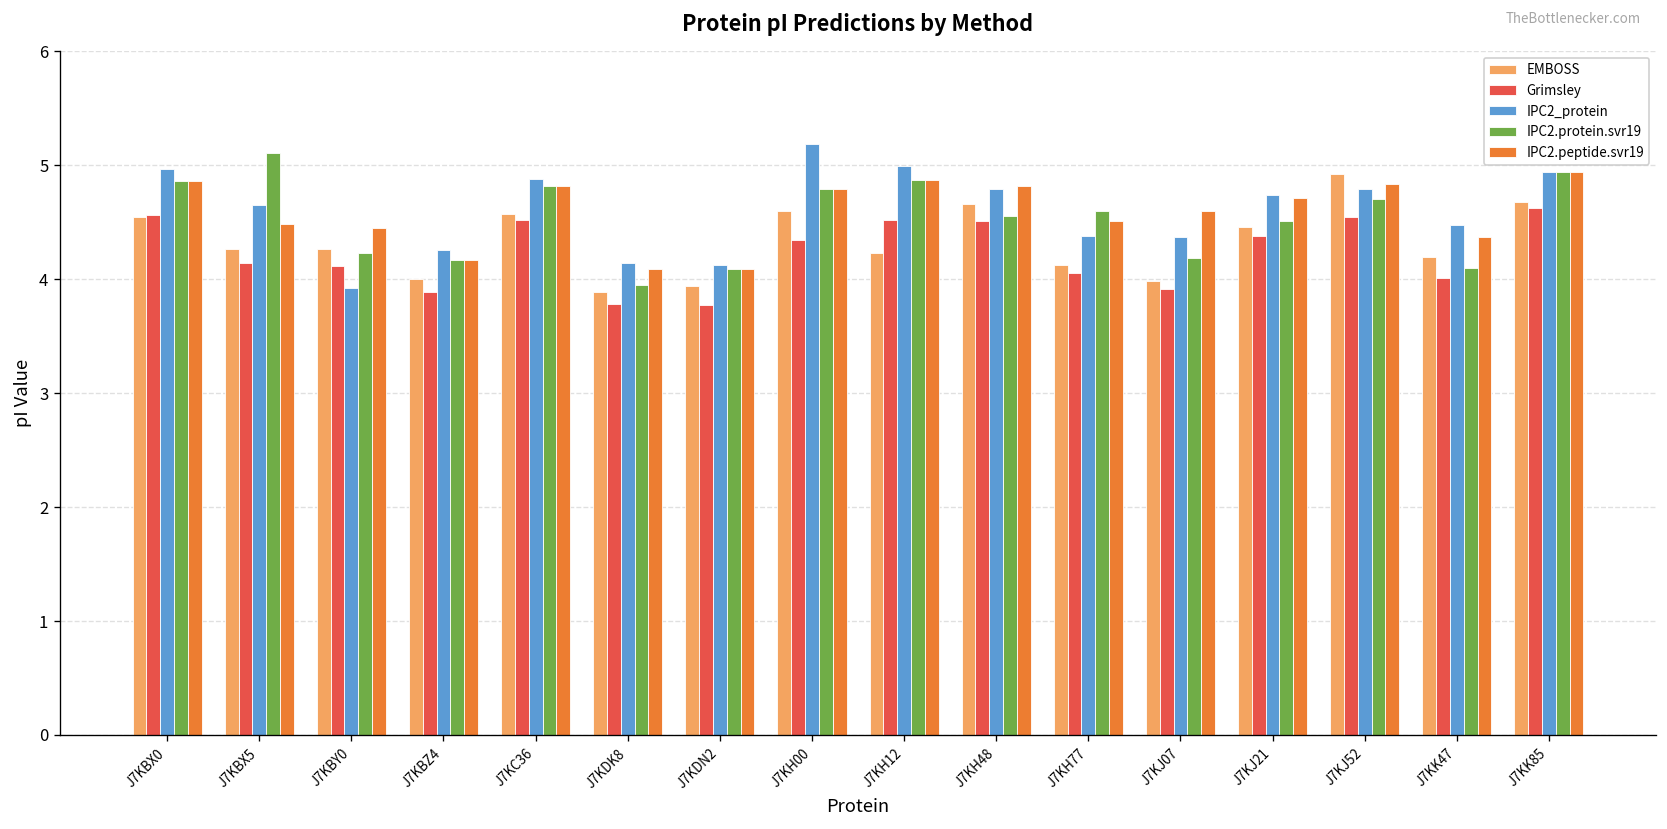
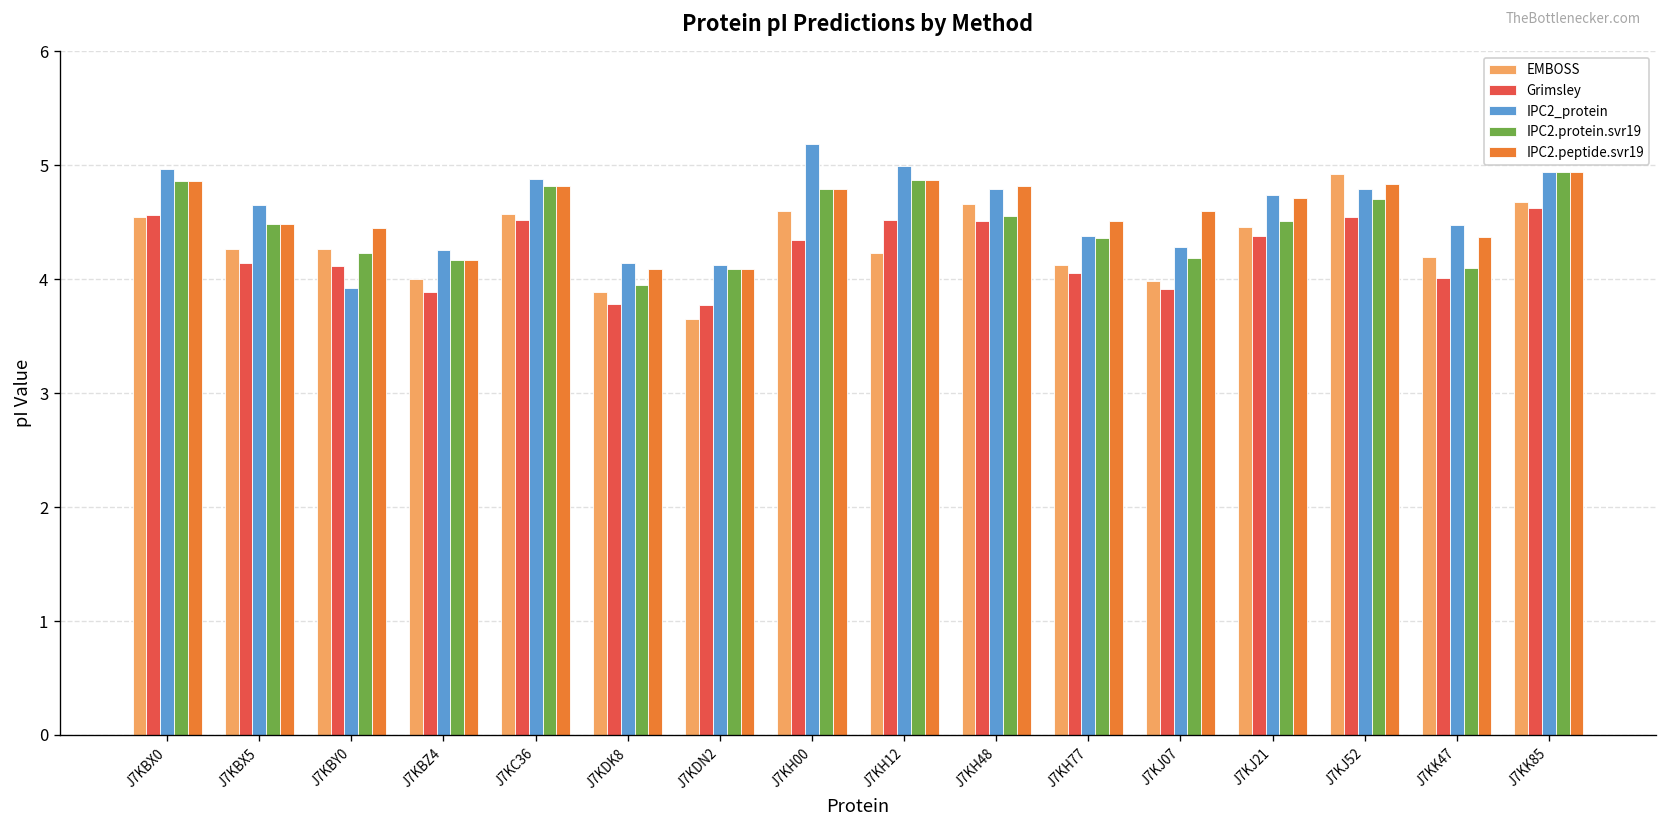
  {
    "EMBOSS": {
      "J7KBX0": 4.5,
      "J7KBX5": 4.3,
      "J7KBY0": 4.3,
      "J7KBZ4": 4.0,
      "J7KC36": 4.6,
      "J7KDK8": 3.9,
-     "J7KDN2": 3.9,
+     "J7KDN2": 3.7,
      "J7KH00": 4.6,
      "J7KH12": 4.2,
      "J7KH48": 4.7,
      "J7KH77": 4.1,
      "J7KJ07": 4.0,
      "J7KJ21": 4.5,
      "J7KJ52": 4.9,
      "J7KK47": 4.2,
      "J7KK85": 4.7
    },
    "IPC2_protein": {
      "J7KBX0": 5.0,
      "J7KBX5": 4.6,
      "J7KBY0": 3.9,
      "J7KBZ4": 4.3,
      "J7KC36": 4.9,
      "J7KDK8": 4.1,
      "J7KDN2": 4.1,
      "J7KH00": 5.2,
      "J7KH12": 5.0,
      "J7KH48": 4.8,
      "J7KH77": 4.4,
-     "J7KJ07": 4.4,
+     "J7KJ07": 4.3,
      "J7KJ21": 4.7,
      "J7KJ52": 4.8,
      "J7KK47": 4.5,
      "J7KK85": 4.9
    },
    "IPC2.protein.svr19": {
      "J7KBX0": 4.9,
-     "J7KBX5": 5.1,
+     "J7KBX5": 4.5,
      "J7KBY0": 4.2,
      "J7KBZ4": 4.2,
      "J7KC36": 4.8,
      "J7KDK8": 4.0,
      "J7KDN2": 4.1,
      "J7KH00": 4.8,
      "J7KH12": 4.9,
      "J7KH48": 4.5,
-     "J7KH77": 4.6,
+     "J7KH77": 4.4,
      "J7KJ07": 4.2,
      "J7KJ21": 4.5,
      "J7KJ52": 4.7,
      "J7KK47": 4.1,
      "J7KK85": 4.9
    }
  }
